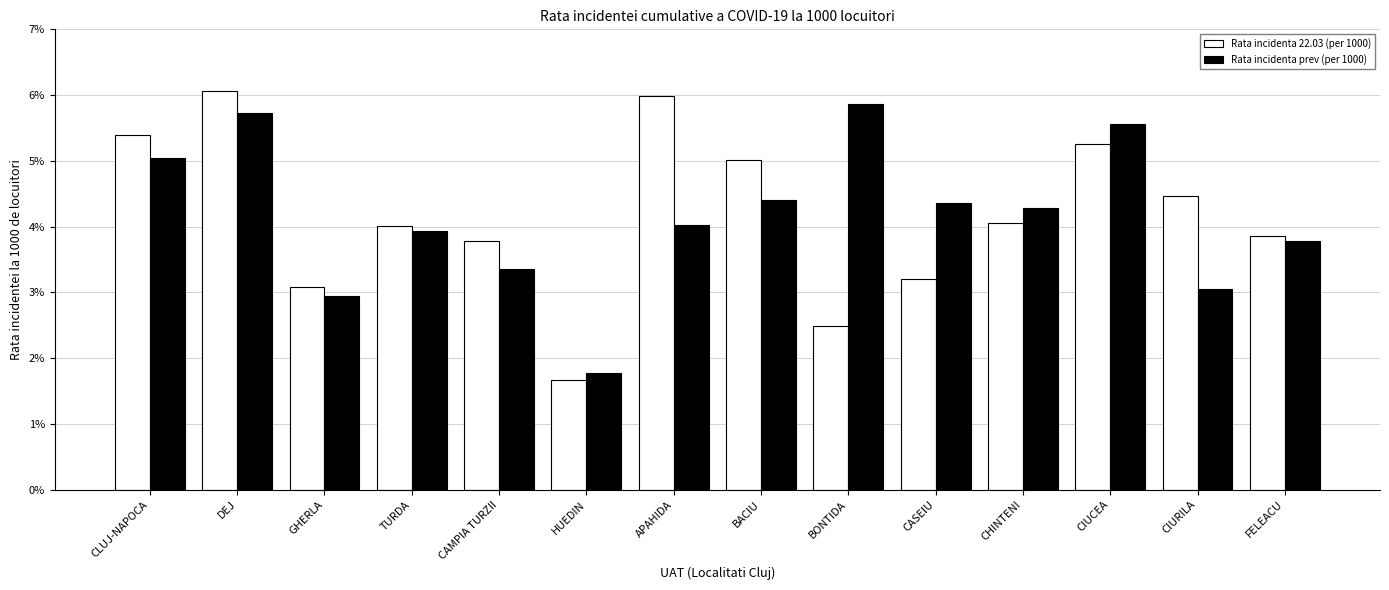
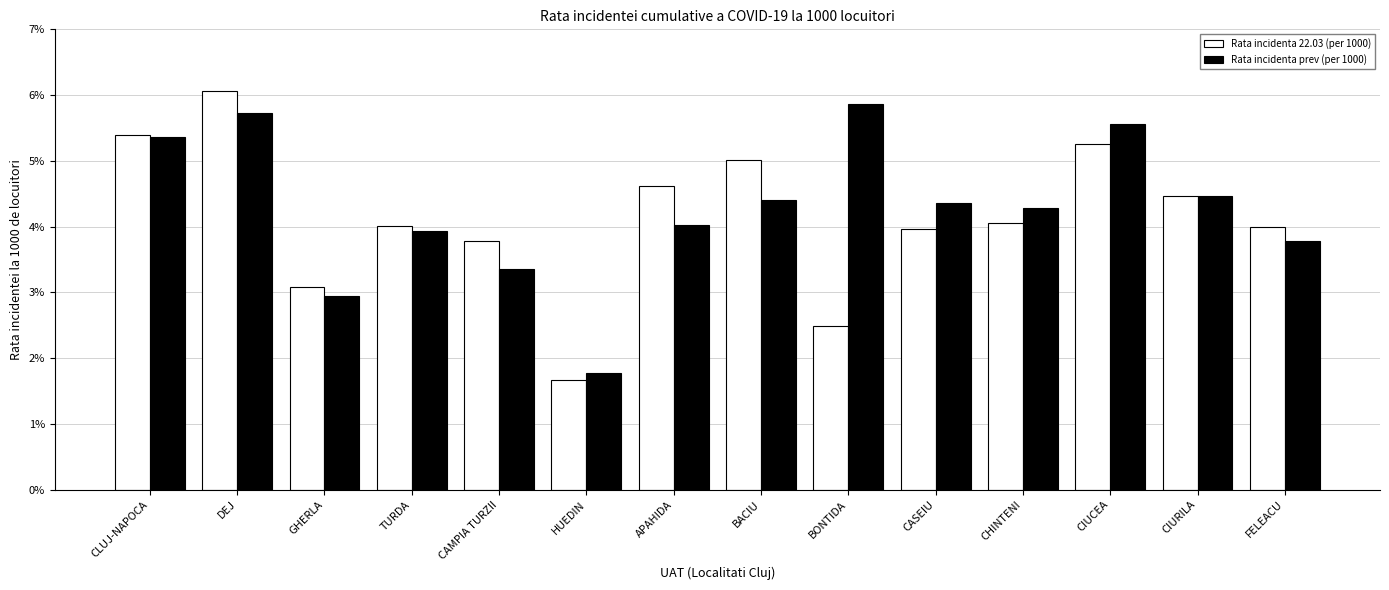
  {
    "Rata incidenta 22.03 (per 1000)": {
      "CLUJ-NAPOCA": "5.4%",
      "DEJ": "6.1%",
      "GHERLA": "3.1%",
      "TURDA": "4.0%",
      "CAMPIA TURZII": "3.8%",
      "HUEDIN": "1.7%",
-     "APAHIDA": "6.0%",
+     "APAHIDA": "4.6%",
      "BACIU": "5.0%",
      "BONTIDA": "2.5%",
-     "CASEIU": "3.2%",
+     "CASEIU": "4.0%",
      "CHINTENI": "4.1%",
      "CIUCEA": "5.3%",
      "CIURILA": "4.5%",
-     "FELEACU": "3.9%"
+     "FELEACU": "4.0%"
    },
    "Rata incidenta prev (per 1000)": {
-     "CLUJ-NAPOCA": "5.1%",
+     "CLUJ-NAPOCA": "5.4%",
      "DEJ": "5.7%",
      "GHERLA": "3.0%",
      "TURDA": "3.9%",
      "CAMPIA TURZII": "3.4%",
      "HUEDIN": "1.8%",
      "APAHIDA": "4.0%",
      "BACIU": "4.4%",
      "BONTIDA": "5.9%",
      "CASEIU": "4.4%",
      "CHINTENI": "4.3%",
      "CIUCEA": "5.6%",
-     "CIURILA": "3.1%",
+     "CIURILA": "4.5%",
      "FELEACU": "3.8%"
    }
  }
